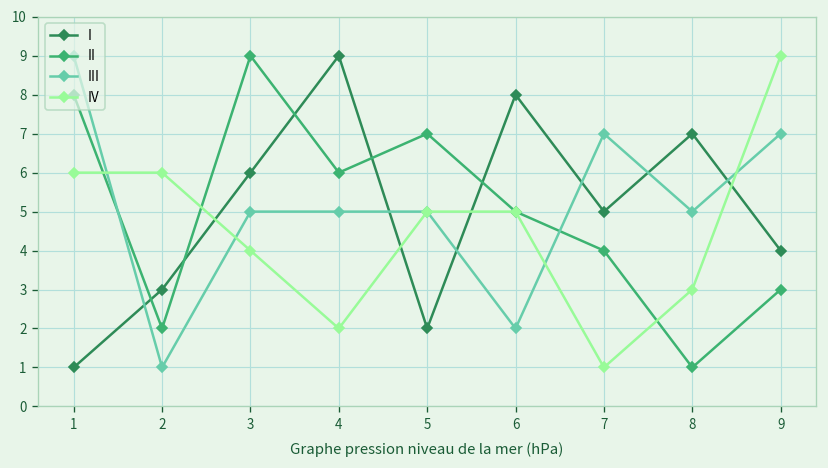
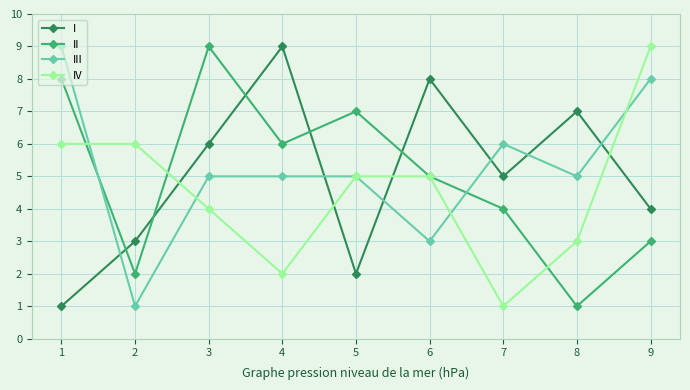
  {
    "III": {
      "2": 1,
      "3": 5,
      "4": 5,
-     "6": 2,
-     "7": 7,
+     "6": 3,
+     "7": 6,
      "8": 5,
-     "9": 7
+     "9": 8
    },
    "IV": {
      "1": 6,
      "2": 6,
      "3": 4,
      "4": 2,
      "7": 1,
      "8": 3,
      "9": 9
    }
  }
